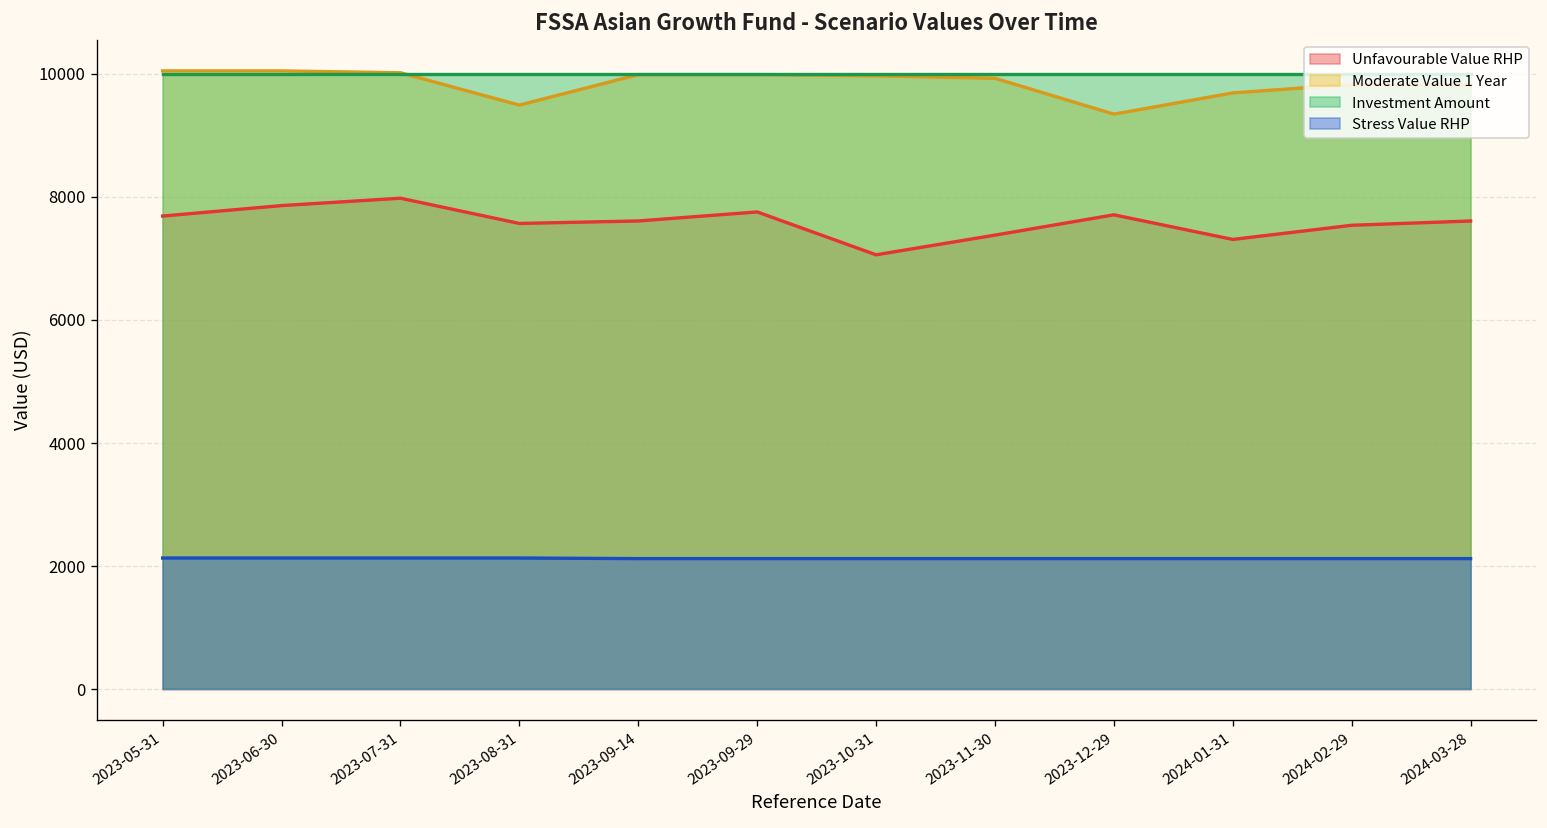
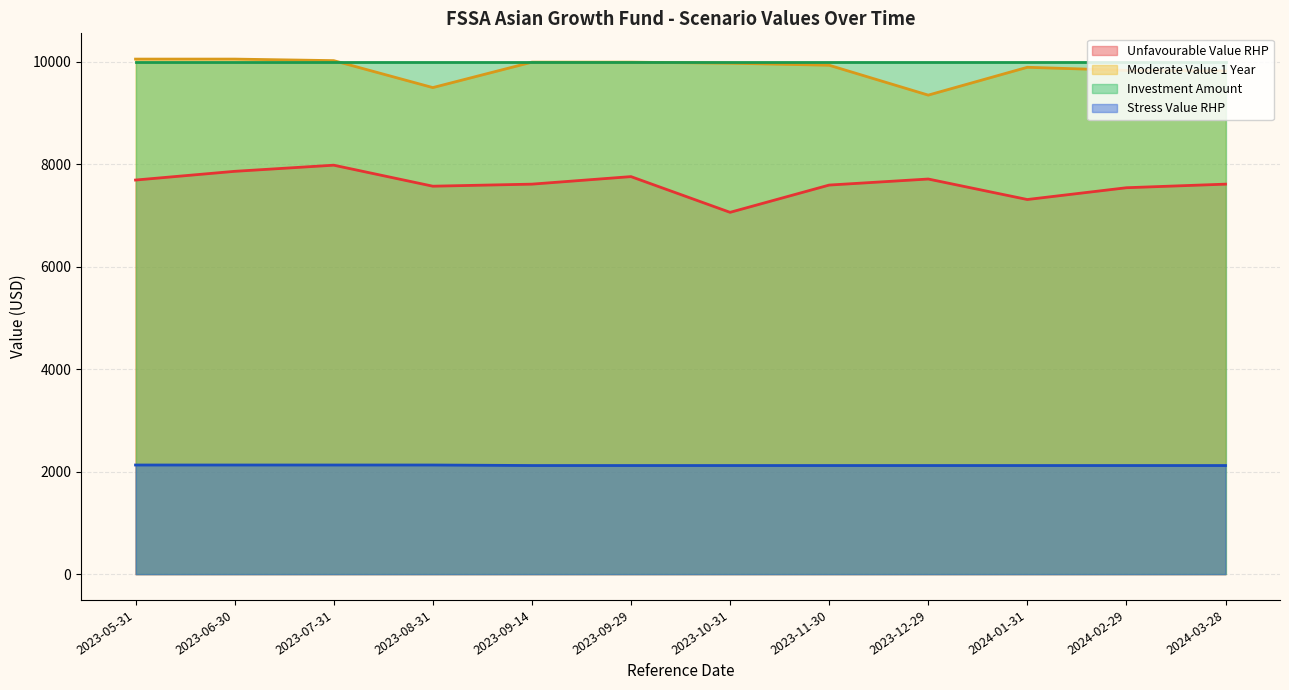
  {
    "Unfavourable Value RHP": {
      "2023-05-31": 7700,
      "2023-06-30": 7900,
      "2023-07-31": 8000,
      "2023-08-31": 7600,
      "2023-09-14": 7600,
      "2023-09-29": 7800,
      "2023-10-31": 7100,
-     "2023-11-30": 7400,
+     "2023-11-30": 7600,
      "2023-12-29": 7700,
      "2024-01-31": 7300,
      "2024-02-29": 7500,
      "2024-03-28": 7600
    },
    "Moderate Value 1 Year": {
      "2023-05-31": 10100,
      "2023-06-30": 10100,
      "2023-08-31": 9500,
      "2023-11-30": 9900,
      "2023-12-29": 9300,
-     "2024-01-31": 9700
+     "2024-01-31": 9900
    },
    "Investment Amount": {
      "2023-05-31": 10000,
      "2023-06-30": 10000,
      "2023-08-31": 10000,
      "2023-11-30": 10000,
      "2023-12-29": 10000,
      "2024-01-31": 10000
    },
    "Stress Value RHP": {
      "2023-05-31": 2100,
      "2023-06-30": 2100,
      "2023-07-31": 2100,
      "2023-08-31": 2100,
      "2023-09-14": 2100,
      "2023-09-29": 2100,
      "2023-10-31": 2100,
      "2023-11-30": 2100,
      "2023-12-29": 2100,
      "2024-01-31": 2100,
      "2024-02-29": 2100,
      "2024-03-28": 2100
    }
  }
